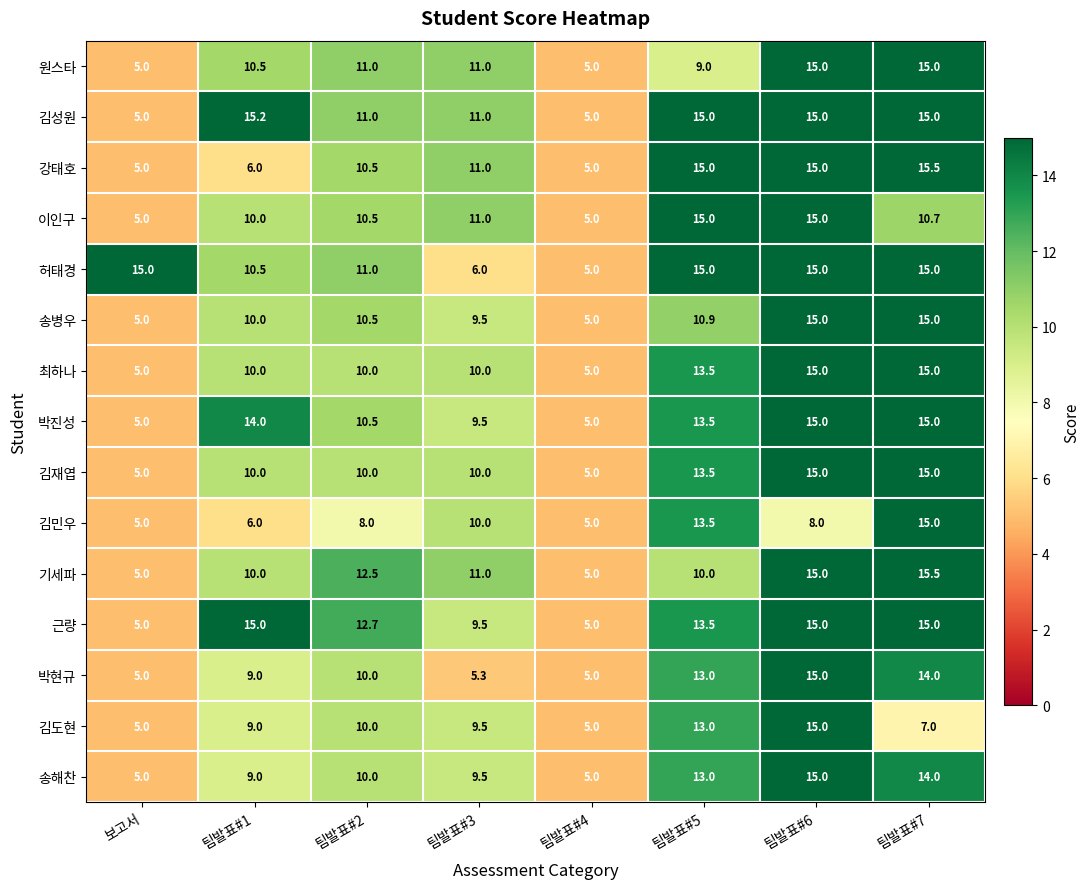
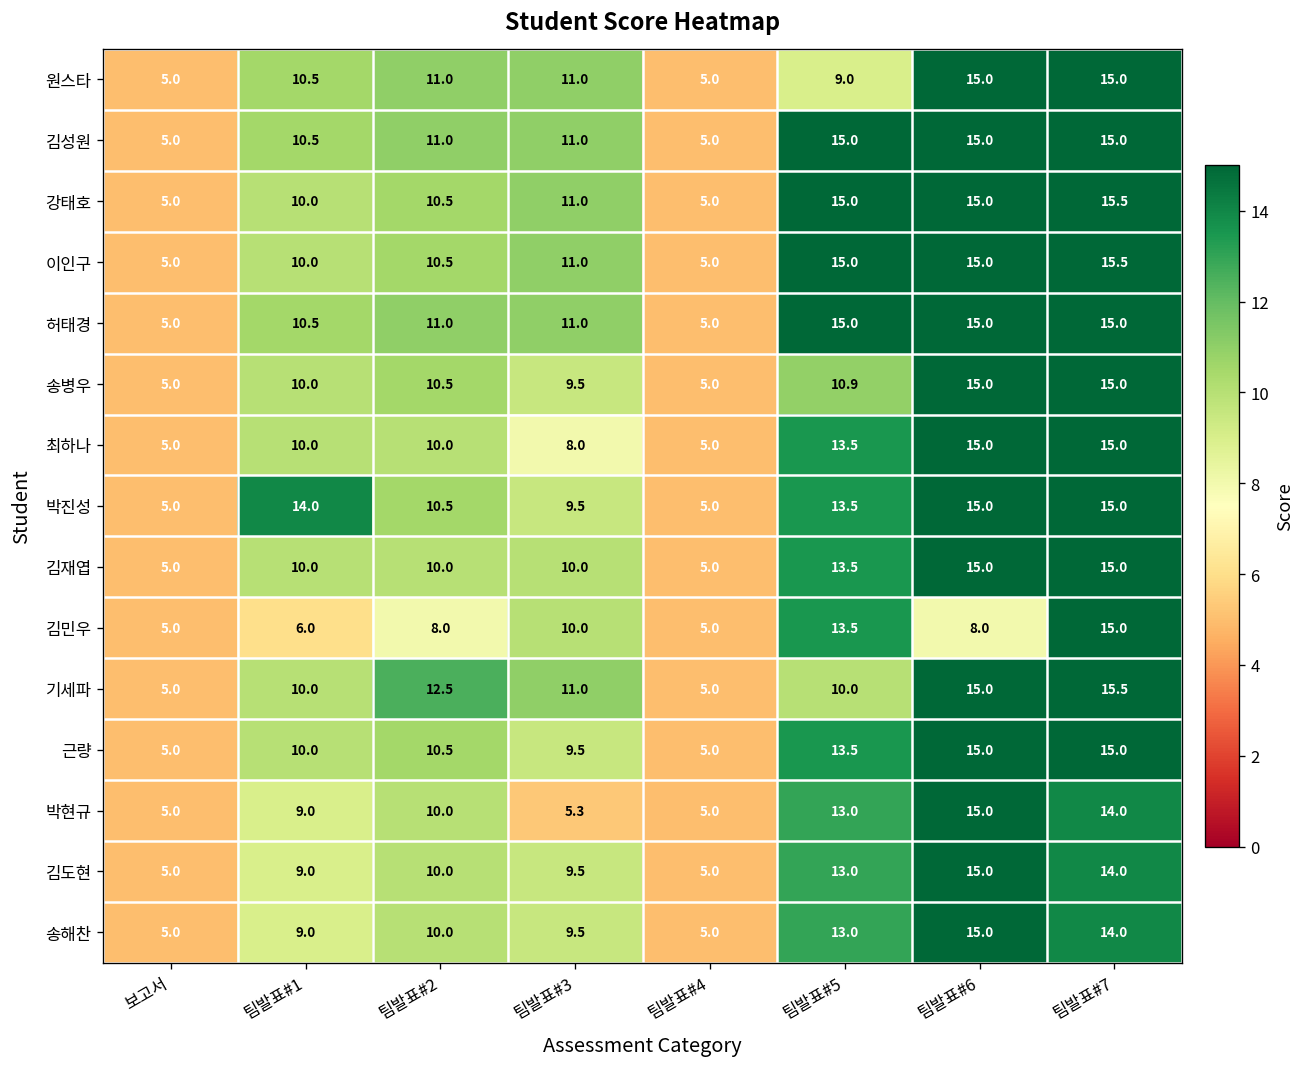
  {
    "원스타": {
      "보고서": 5.0,
      "팀발표#1": 10.5,
      "팀발표#2": 11.0,
      "팀발표#3": 11.0,
      "팀발표#4": 5.0,
      "팀발표#5": 9.0,
      "팀발표#6": 15.0,
      "팀발표#7": 15.0
    },
    "김성원": {
      "보고서": 5.0,
-     "팀발표#1": 15.2,
+     "팀발표#1": 10.5,
      "팀발표#2": 11.0,
      "팀발표#3": 11.0,
      "팀발표#4": 5.0,
      "팀발표#5": 15.0,
      "팀발표#6": 15.0,
      "팀발표#7": 15.0
    },
    "강태호": {
      "보고서": 5.0,
-     "팀발표#1": 6.0,
+     "팀발표#1": 10.0,
      "팀발표#2": 10.5,
      "팀발표#3": 11.0,
      "팀발표#4": 5.0,
      "팀발표#5": 15.0,
      "팀발표#6": 15.0,
      "팀발표#7": 15.5
    },
    "이인구": {
      "보고서": 5.0,
      "팀발표#1": 10.0,
      "팀발표#2": 10.5,
      "팀발표#3": 11.0,
      "팀발표#4": 5.0,
      "팀발표#5": 15.0,
      "팀발표#6": 15.0,
-     "팀발표#7": 10.7
+     "팀발표#7": 15.5
    },
    "허태경": {
-     "보고서": 15.0,
+     "보고서": 5.0,
      "팀발표#1": 10.5,
      "팀발표#2": 11.0,
-     "팀발표#3": 6.0,
+     "팀발표#3": 11.0,
      "팀발표#4": 5.0,
      "팀발표#5": 15.0,
      "팀발표#6": 15.0,
      "팀발표#7": 15.0
    },
    "송병우": {
      "보고서": 5.0,
      "팀발표#1": 10.0,
      "팀발표#2": 10.5,
      "팀발표#3": 9.5,
      "팀발표#4": 5.0,
      "팀발표#5": 10.9,
      "팀발표#6": 15.0,
      "팀발표#7": 15.0
    },
    "최하나": {
      "보고서": 5.0,
      "팀발표#1": 10.0,
      "팀발표#2": 10.0,
-     "팀발표#3": 10.0,
+     "팀발표#3": 8.0,
      "팀발표#4": 5.0,
      "팀발표#5": 13.5,
      "팀발표#6": 15.0,
      "팀발표#7": 15.0
    },
    "박진성": {
      "보고서": 5.0,
      "팀발표#1": 14.0,
      "팀발표#2": 10.5,
      "팀발표#3": 9.5,
      "팀발표#4": 5.0,
      "팀발표#5": 13.5,
      "팀발표#6": 15.0,
      "팀발표#7": 15.0
    },
    "김재엽": {
      "보고서": 5.0,
      "팀발표#1": 10.0,
      "팀발표#2": 10.0,
      "팀발표#3": 10.0,
      "팀발표#4": 5.0,
      "팀발표#5": 13.5,
      "팀발표#6": 15.0,
      "팀발표#7": 15.0
    },
    "김민우": {
      "보고서": 5.0,
      "팀발표#1": 6.0,
      "팀발표#2": 8.0,
      "팀발표#3": 10.0,
      "팀발표#4": 5.0,
      "팀발표#5": 13.5,
      "팀발표#6": 8.0,
      "팀발표#7": 15.0
    },
    "기세파": {
      "보고서": 5.0,
      "팀발표#1": 10.0,
      "팀발표#2": 12.5,
      "팀발표#3": 11.0,
      "팀발표#4": 5.0,
      "팀발표#5": 10.0,
      "팀발표#6": 15.0,
      "팀발표#7": 15.5
    },
    "근량": {
      "보고서": 5.0,
-     "팀발표#1": 15.0,
-     "팀발표#2": 12.7,
+     "팀발표#1": 10.0,
+     "팀발표#2": 10.5,
      "팀발표#3": 9.5,
      "팀발표#4": 5.0,
      "팀발표#5": 13.5,
      "팀발표#6": 15.0,
      "팀발표#7": 15.0
    },
    "박현규": {
      "보고서": 5.0,
      "팀발표#1": 9.0,
      "팀발표#2": 10.0,
      "팀발표#3": 5.3,
      "팀발표#4": 5.0,
      "팀발표#5": 13.0,
      "팀발표#6": 15.0,
      "팀발표#7": 14.0
    },
    "김도현": {
      "보고서": 5.0,
      "팀발표#1": 9.0,
      "팀발표#2": 10.0,
      "팀발표#3": 9.5,
      "팀발표#4": 5.0,
      "팀발표#5": 13.0,
      "팀발표#6": 15.0,
-     "팀발표#7": 7.0
+     "팀발표#7": 14.0
    },
    "송해찬": {
      "보고서": 5.0,
      "팀발표#1": 9.0,
      "팀발표#2": 10.0,
      "팀발표#3": 9.5,
      "팀발표#4": 5.0,
      "팀발표#5": 13.0,
      "팀발표#6": 15.0,
      "팀발표#7": 14.0
    }
  }
